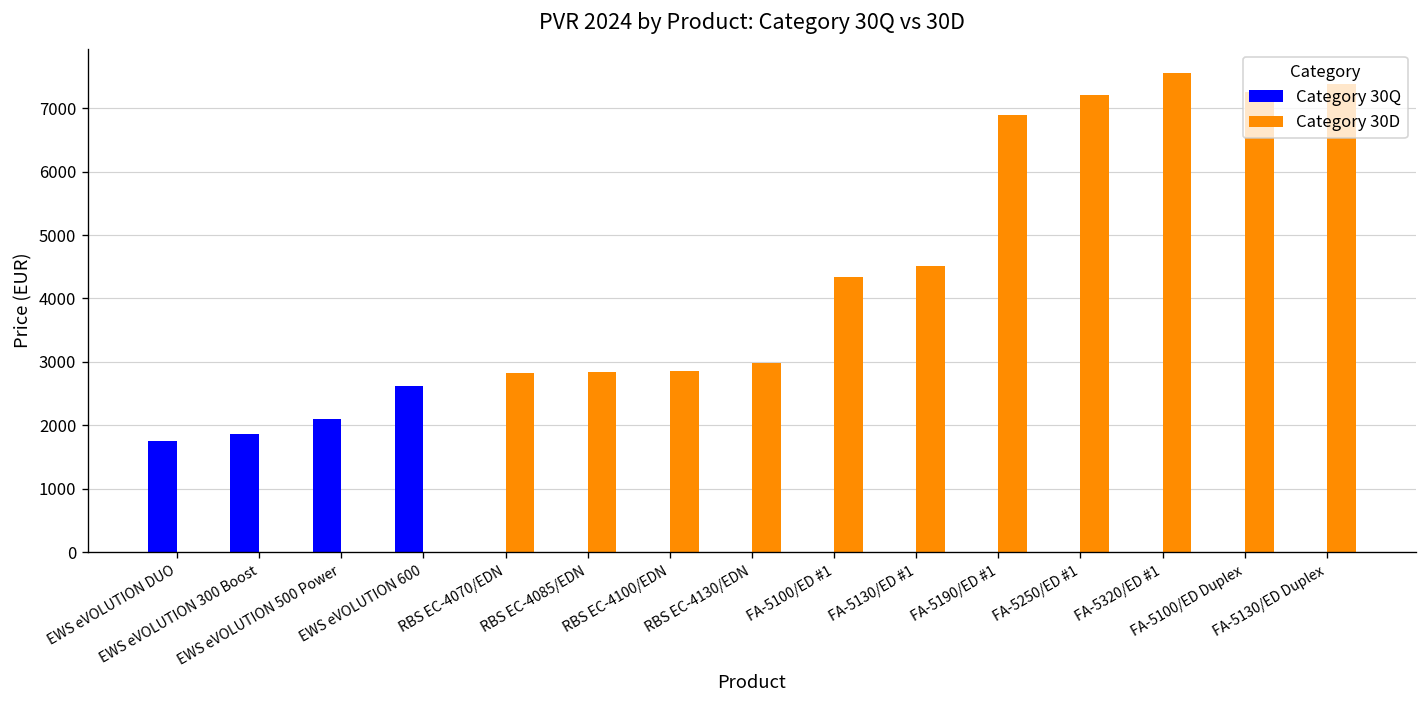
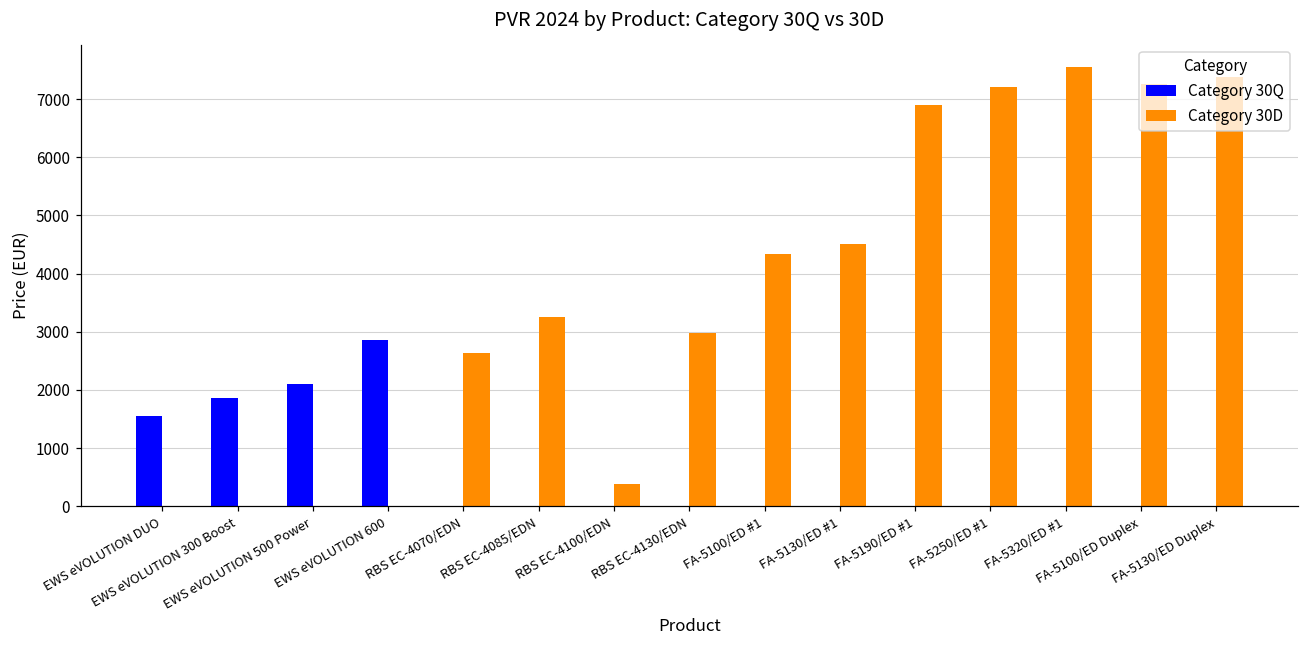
  {
    "Category 30Q": {
-     "EWS eVOLUTION DUO": 1700,
+     "EWS eVOLUTION DUO": 1600,
      "EWS eVOLUTION 300 Boost": 1900,
      "EWS eVOLUTION 500 Power": 2100,
-     "EWS eVOLUTION 600": 2600,
+     "EWS eVOLUTION 600": 2900,
      "RBS EC-4070/EDN": 0,
      "RBS EC-4085/EDN": 0,
      "RBS EC-4100/EDN": 0,
      "RBS EC-4130/EDN": 0,
      "FA-5100/ED #1": 0,
      "FA-5130/ED #1": 0,
      "FA-5190/ED #1": 0,
      "FA-5250/ED #1": 0,
      "FA-5320/ED #1": 0,
      "FA-5100/ED Duplex": 0,
      "FA-5130/ED Duplex": 0
    },
    "Category 30D": {
      "EWS eVOLUTION DUO": 0,
      "EWS eVOLUTION 300 Boost": 0,
      "EWS eVOLUTION 500 Power": 0,
      "EWS eVOLUTION 600": 0,
-     "RBS EC-4070/EDN": 2800,
-     "RBS EC-4085/EDN": 2800,
-     "RBS EC-4100/EDN": 2900,
+     "RBS EC-4070/EDN": 2600,
+     "RBS EC-4085/EDN": 3300,
+     "RBS EC-4100/EDN": 400,
      "RBS EC-4130/EDN": 3000,
      "FA-5100/ED #1": 4300,
      "FA-5130/ED #1": 4500,
      "FA-5190/ED #1": 6900,
      "FA-5250/ED #1": 7200,
      "FA-5320/ED #1": 7600
    }
  }
